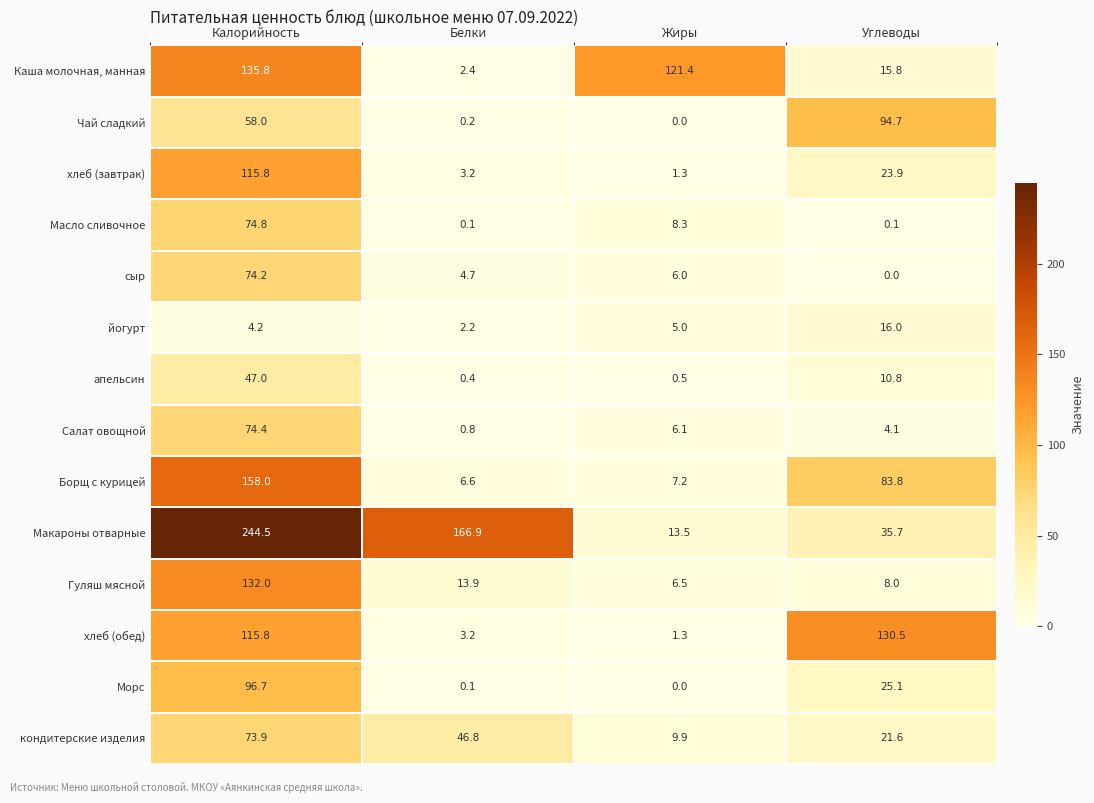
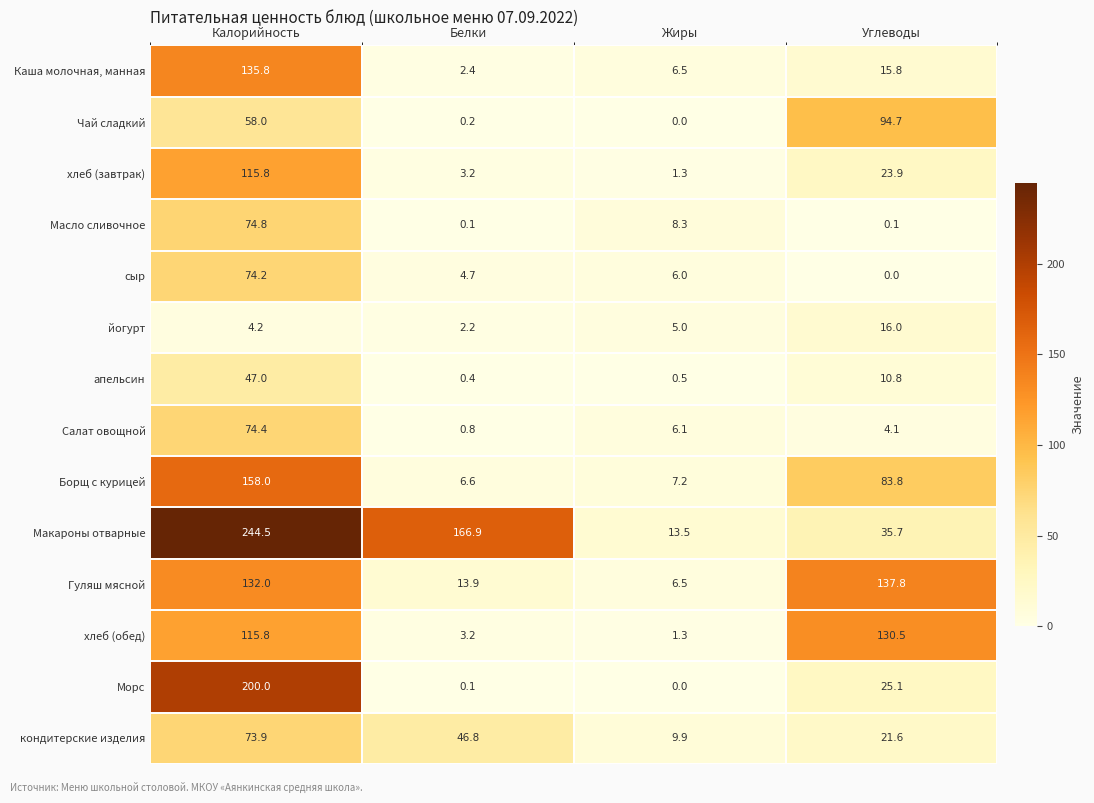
  {
    "Каша молочная, манная": {
      "Калорийность": 135.8,
      "Белки": 2.4,
-     "Жиры": 121.4,
+     "Жиры": 6.5,
      "Углеводы": 15.8
    },
    "Чай сладкий": {
      "Калорийность": 58.0,
      "Белки": 0.2,
      "Жиры": 0.0,
      "Углеводы": 94.7
    },
    "хлеб (завтрак)": {
      "Калорийность": 115.8,
      "Белки": 3.2,
      "Жиры": 1.3,
      "Углеводы": 23.9
    },
    "Масло сливочное": {
      "Калорийность": 74.8,
      "Белки": 0.1,
      "Жиры": 8.3,
      "Углеводы": 0.1
    },
    "сыр": {
      "Калорийность": 74.2,
      "Белки": 4.7,
      "Жиры": 6.0,
      "Углеводы": 0.0
    },
    "йогурт": {
      "Калорийность": 4.2,
      "Белки": 2.2,
      "Жиры": 5.0,
      "Углеводы": 16.0
    },
    "апельсин": {
      "Калорийность": 47.0,
      "Белки": 0.4,
      "Жиры": 0.5,
      "Углеводы": 10.8
    },
    "Салат овощной": {
      "Калорийность": 74.4,
      "Белки": 0.8,
      "Жиры": 6.1,
      "Углеводы": 4.1
    },
    "Борщ с курицей": {
      "Калорийность": 158.0,
      "Белки": 6.6,
      "Жиры": 7.2,
      "Углеводы": 83.8
    },
    "Макароны отварные": {
      "Калорийность": 244.5,
      "Белки": 166.9,
      "Жиры": 13.5,
      "Углеводы": 35.7
    },
    "Гуляш мясной": {
      "Калорийность": 132.0,
      "Белки": 13.9,
      "Жиры": 6.5,
-     "Углеводы": 8.0
+     "Углеводы": 137.8
    },
    "хлеб (обед)": {
      "Калорийность": 115.8,
      "Белки": 3.2,
      "Жиры": 1.3,
      "Углеводы": 130.5
    },
    "Морс": {
-     "Калорийность": 96.7,
+     "Калорийность": 200.0,
      "Белки": 0.1,
      "Жиры": 0.0,
      "Углеводы": 25.1
    },
    "кондитерские изделия": {
      "Калорийность": 73.9,
      "Белки": 46.8,
      "Жиры": 9.9,
      "Углеводы": 21.6
    }
  }
